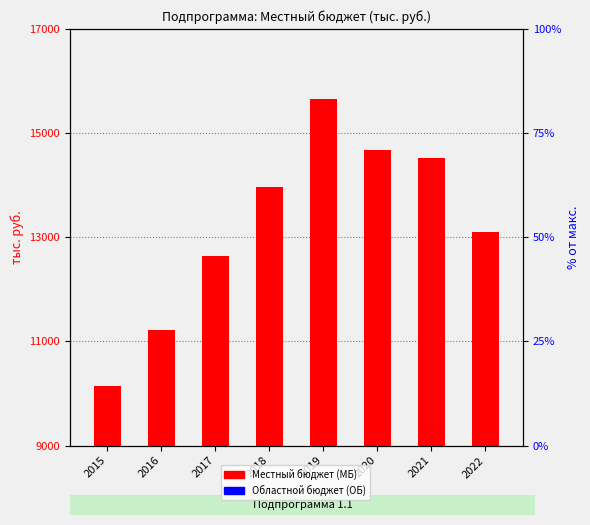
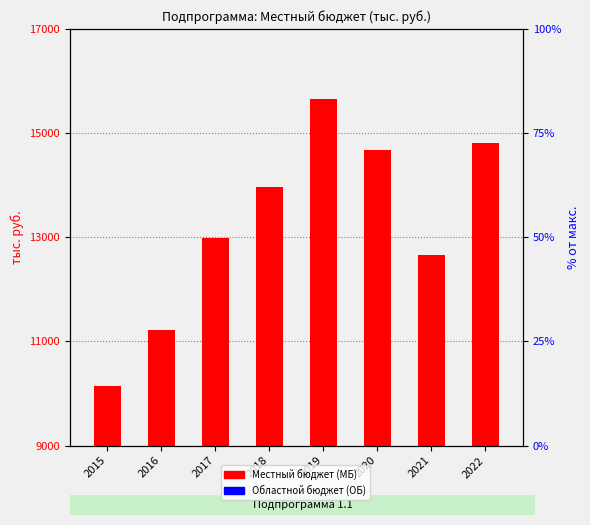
  {
    "Местный бюджет (МБ)": {
      "2015": 10100,
      "2016": 11200,
-     "2017": 12600,
+     "2017": 13000,
      "2018": 14000,
      "2019": 15700,
      "2020": 14700,
-     "2021": 14500,
-     "2022": 13100
+     "2021": 12700,
+     "2022": 14800
    }
  }
